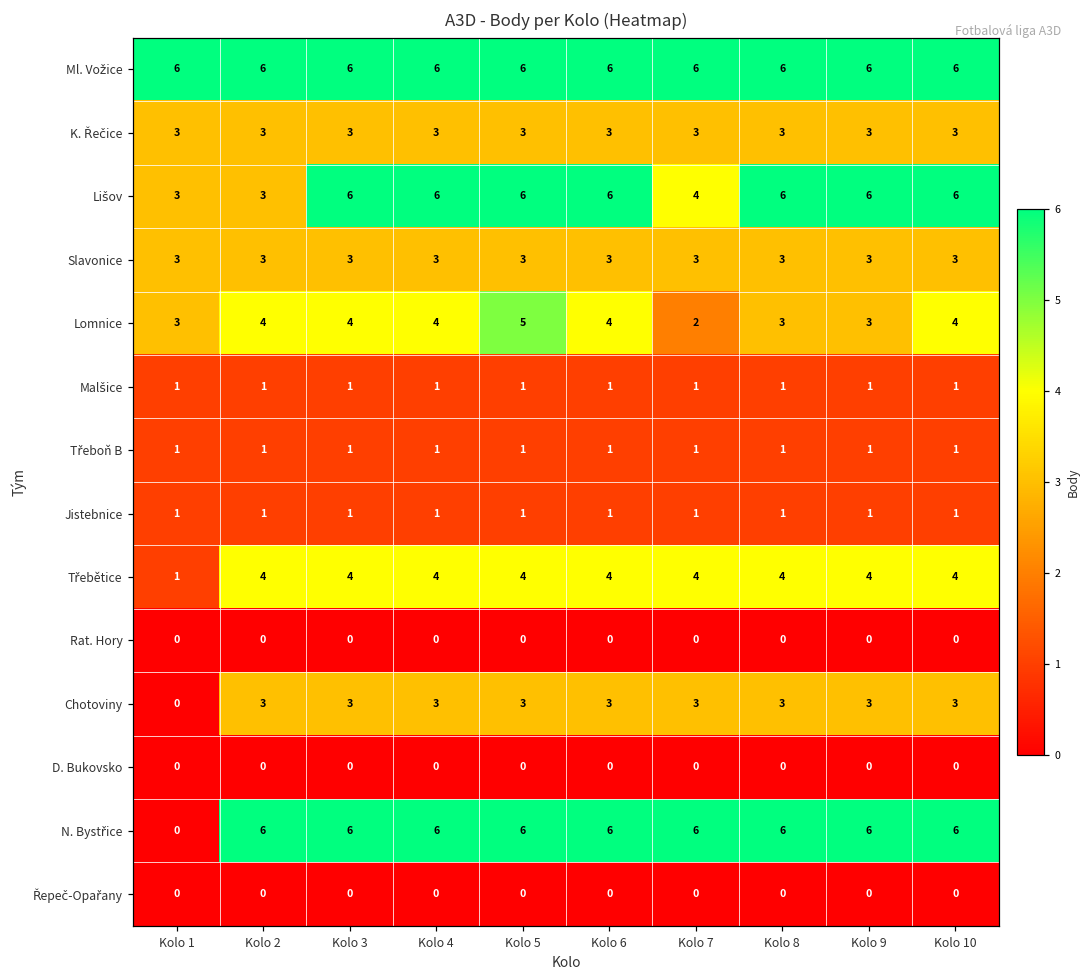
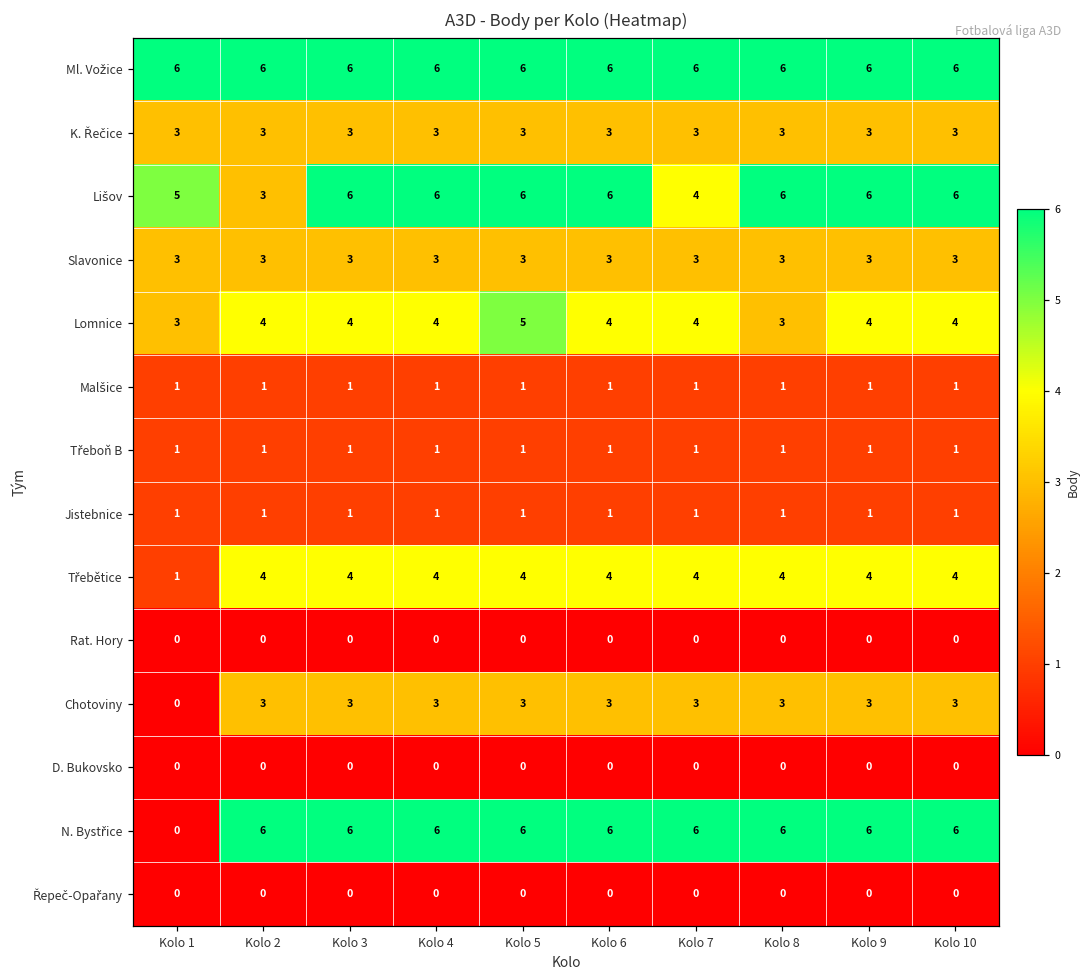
  {
    "Ml. Vožice": {
      "Kolo 1": 6,
      "Kolo 2": 6,
      "Kolo 3": 6,
      "Kolo 4": 6,
      "Kolo 5": 6,
      "Kolo 6": 6,
      "Kolo 7": 6,
      "Kolo 8": 6,
      "Kolo 9": 6,
      "Kolo 10": 6
    },
    "K. Řečice": {
      "Kolo 1": 3,
      "Kolo 2": 3,
      "Kolo 3": 3,
      "Kolo 4": 3,
      "Kolo 5": 3,
      "Kolo 6": 3,
      "Kolo 7": 3,
      "Kolo 8": 3,
      "Kolo 9": 3,
      "Kolo 10": 3
    },
    "Lišov": {
-     "Kolo 1": 3,
+     "Kolo 1": 5,
      "Kolo 2": 3,
      "Kolo 3": 6,
      "Kolo 4": 6,
      "Kolo 5": 6,
      "Kolo 6": 6,
      "Kolo 7": 4,
      "Kolo 8": 6,
      "Kolo 9": 6,
      "Kolo 10": 6
    },
    "Slavonice": {
      "Kolo 1": 3,
      "Kolo 2": 3,
      "Kolo 3": 3,
      "Kolo 4": 3,
      "Kolo 5": 3,
      "Kolo 6": 3,
      "Kolo 7": 3,
      "Kolo 8": 3,
      "Kolo 9": 3,
      "Kolo 10": 3
    },
    "Lomnice": {
      "Kolo 1": 3,
      "Kolo 2": 4,
      "Kolo 3": 4,
      "Kolo 4": 4,
      "Kolo 5": 5,
      "Kolo 6": 4,
-     "Kolo 7": 2,
+     "Kolo 7": 4,
      "Kolo 8": 3,
-     "Kolo 9": 3,
+     "Kolo 9": 4,
      "Kolo 10": 4
    },
    "Malšice": {
      "Kolo 1": 1,
      "Kolo 2": 1,
      "Kolo 3": 1,
      "Kolo 4": 1,
      "Kolo 5": 1,
      "Kolo 6": 1,
      "Kolo 7": 1,
      "Kolo 8": 1,
      "Kolo 9": 1,
      "Kolo 10": 1
    },
    "Třeboň B": {
      "Kolo 1": 1,
      "Kolo 2": 1,
      "Kolo 3": 1,
      "Kolo 4": 1,
      "Kolo 5": 1,
      "Kolo 6": 1,
      "Kolo 7": 1,
      "Kolo 8": 1,
      "Kolo 9": 1,
      "Kolo 10": 1
    },
    "Jistebnice": {
      "Kolo 1": 1,
      "Kolo 2": 1,
      "Kolo 3": 1,
      "Kolo 4": 1,
      "Kolo 5": 1,
      "Kolo 6": 1,
      "Kolo 7": 1,
      "Kolo 8": 1,
      "Kolo 9": 1,
      "Kolo 10": 1
    },
    "Třebětice": {
      "Kolo 1": 1,
      "Kolo 2": 4,
      "Kolo 3": 4,
      "Kolo 4": 4,
      "Kolo 5": 4,
      "Kolo 6": 4,
      "Kolo 7": 4,
      "Kolo 8": 4,
      "Kolo 9": 4,
      "Kolo 10": 4
    },
    "Rat. Hory": {
      "Kolo 1": 0,
      "Kolo 2": 0,
      "Kolo 3": 0,
      "Kolo 4": 0,
      "Kolo 5": 0,
      "Kolo 6": 0,
      "Kolo 7": 0,
      "Kolo 8": 0,
      "Kolo 9": 0,
      "Kolo 10": 0
    },
    "Chotoviny": {
      "Kolo 1": 0,
      "Kolo 2": 3,
      "Kolo 3": 3,
      "Kolo 4": 3,
      "Kolo 5": 3,
      "Kolo 6": 3,
      "Kolo 7": 3,
      "Kolo 8": 3,
      "Kolo 9": 3,
      "Kolo 10": 3
    },
    "D. Bukovsko": {
      "Kolo 1": 0,
      "Kolo 2": 0,
      "Kolo 3": 0,
      "Kolo 4": 0,
      "Kolo 5": 0,
      "Kolo 6": 0,
      "Kolo 7": 0,
      "Kolo 8": 0,
      "Kolo 9": 0,
      "Kolo 10": 0
    },
    "N. Bystřice": {
      "Kolo 1": 0,
      "Kolo 2": 6,
      "Kolo 3": 6,
      "Kolo 4": 6,
      "Kolo 5": 6,
      "Kolo 6": 6,
      "Kolo 7": 6,
      "Kolo 8": 6,
      "Kolo 9": 6,
      "Kolo 10": 6
    },
    "Řepeč-Opařany": {
      "Kolo 1": 0,
      "Kolo 2": 0,
      "Kolo 3": 0,
      "Kolo 4": 0,
      "Kolo 5": 0,
      "Kolo 6": 0,
      "Kolo 7": 0,
      "Kolo 8": 0,
      "Kolo 9": 0,
      "Kolo 10": 0
    }
  }
